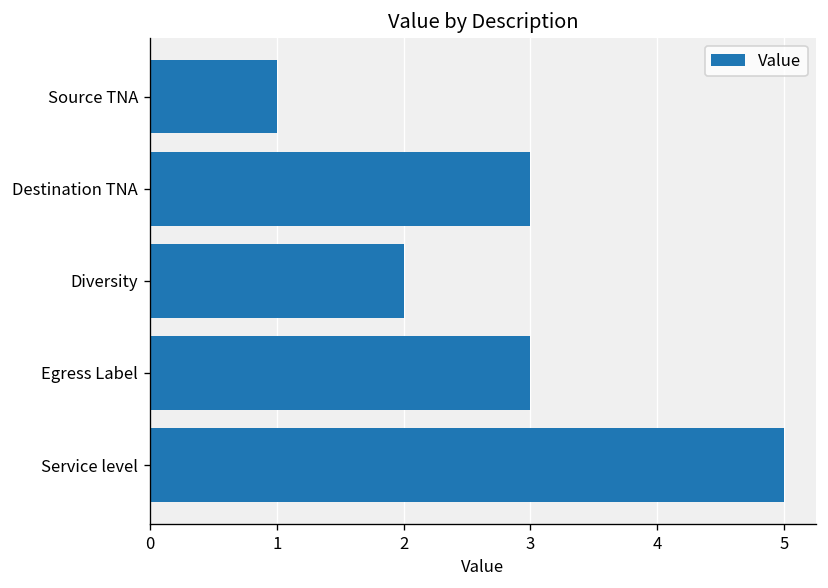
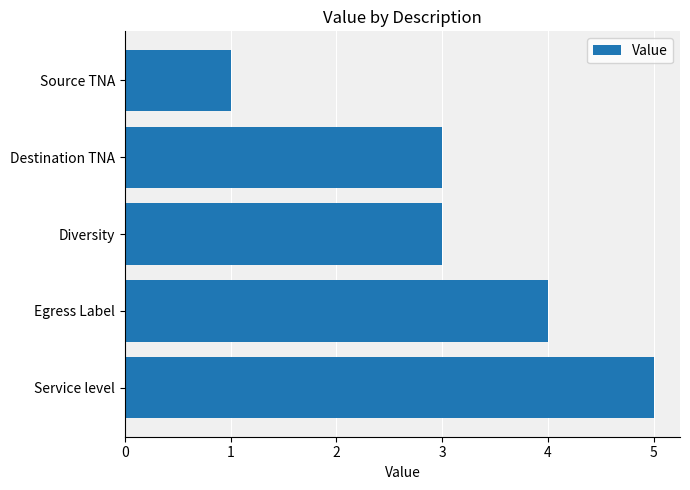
  {
    "Source TNA": 1,
    "Destination TNA": 3,
-   "Diversity": 2,
-   "Egress Label": 3,
+   "Diversity": 3,
+   "Egress Label": 4,
    "Service level": 5
  }
